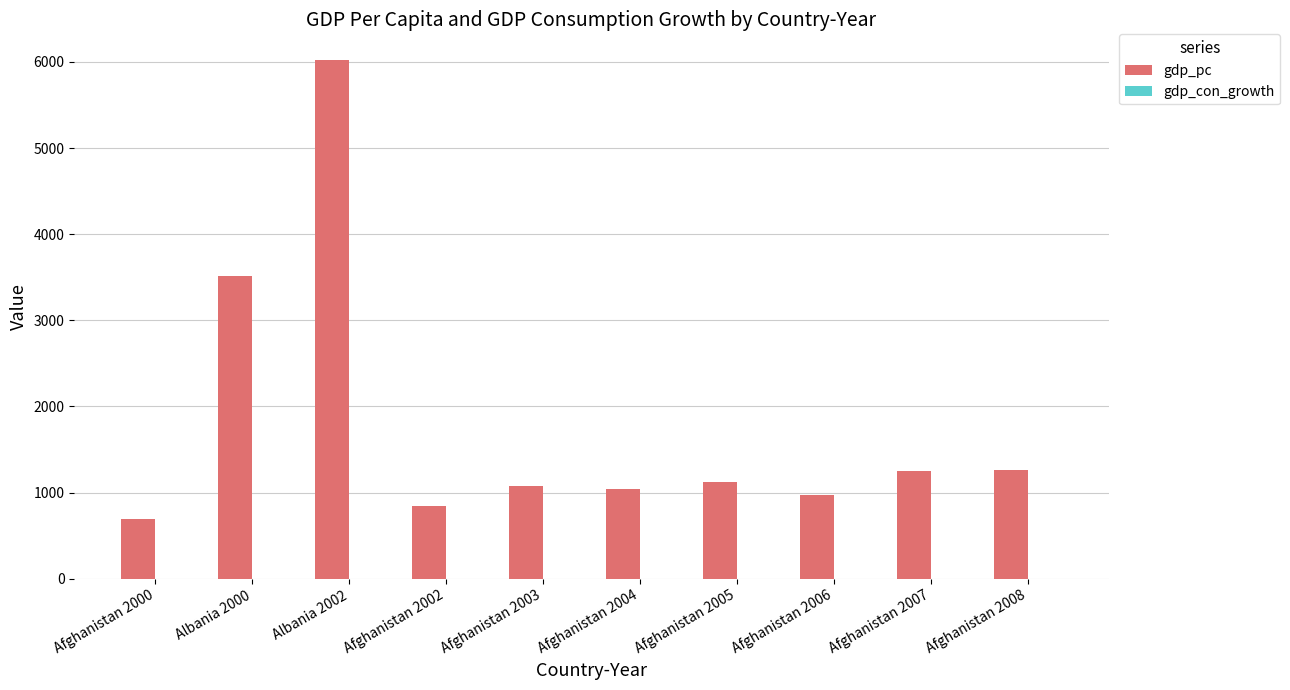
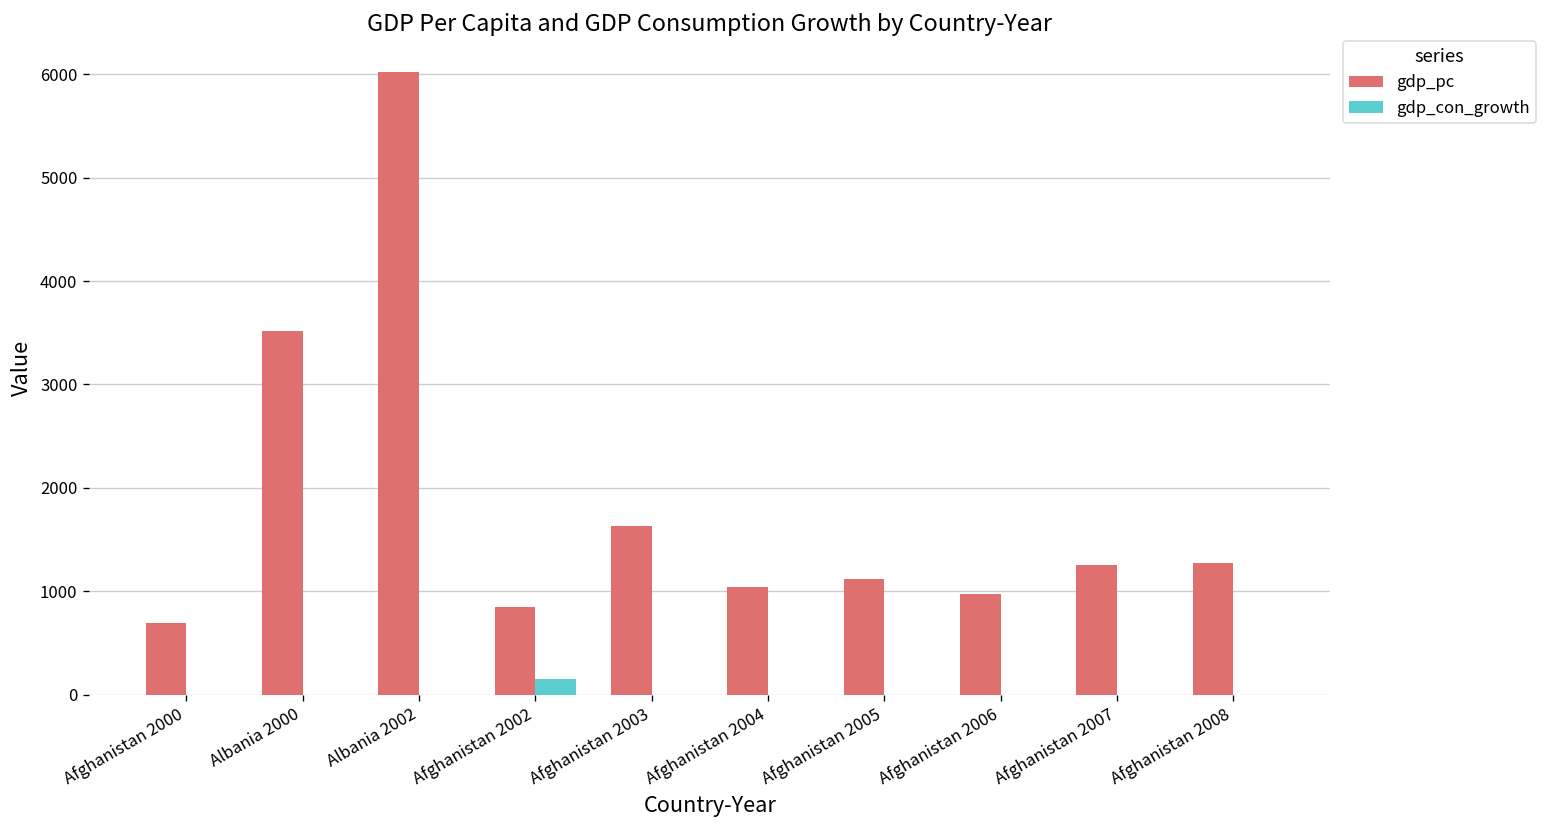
  {
    "gdp_pc": {
      "Afghanistan 2000": 700,
      "Albania 2000": 3500,
      "Albania 2002": 6000,
      "Afghanistan 2002": 800,
-     "Afghanistan 2003": 1100,
+     "Afghanistan 2003": 1600,
      "Afghanistan 2004": 1000,
      "Afghanistan 2005": 1100,
      "Afghanistan 2006": 1000,
      "Afghanistan 2007": 1300,
      "Afghanistan 2008": 1300
    },
    "gdp_con_growth": {
-     "Afghanistan 2002": 0
+     "Afghanistan 2002": 100
    }
  }
